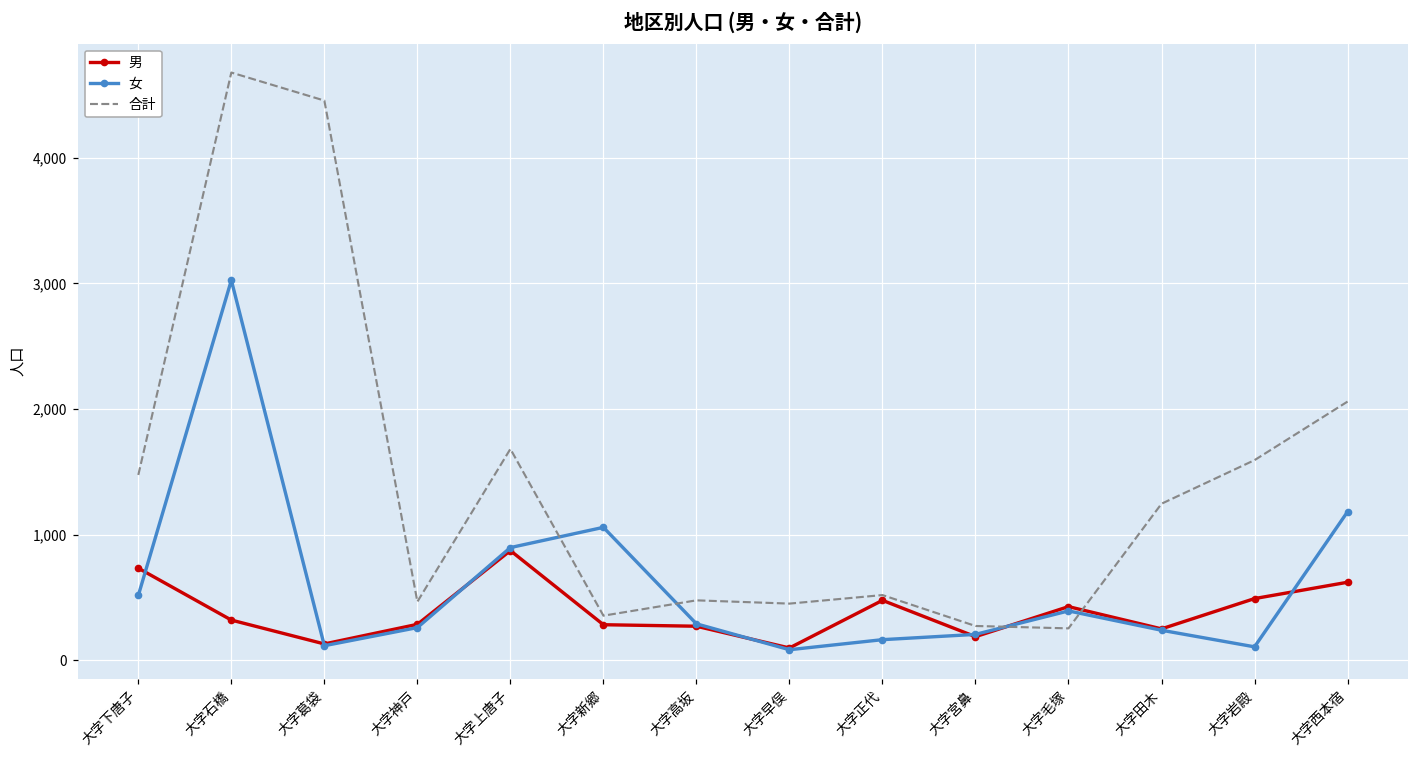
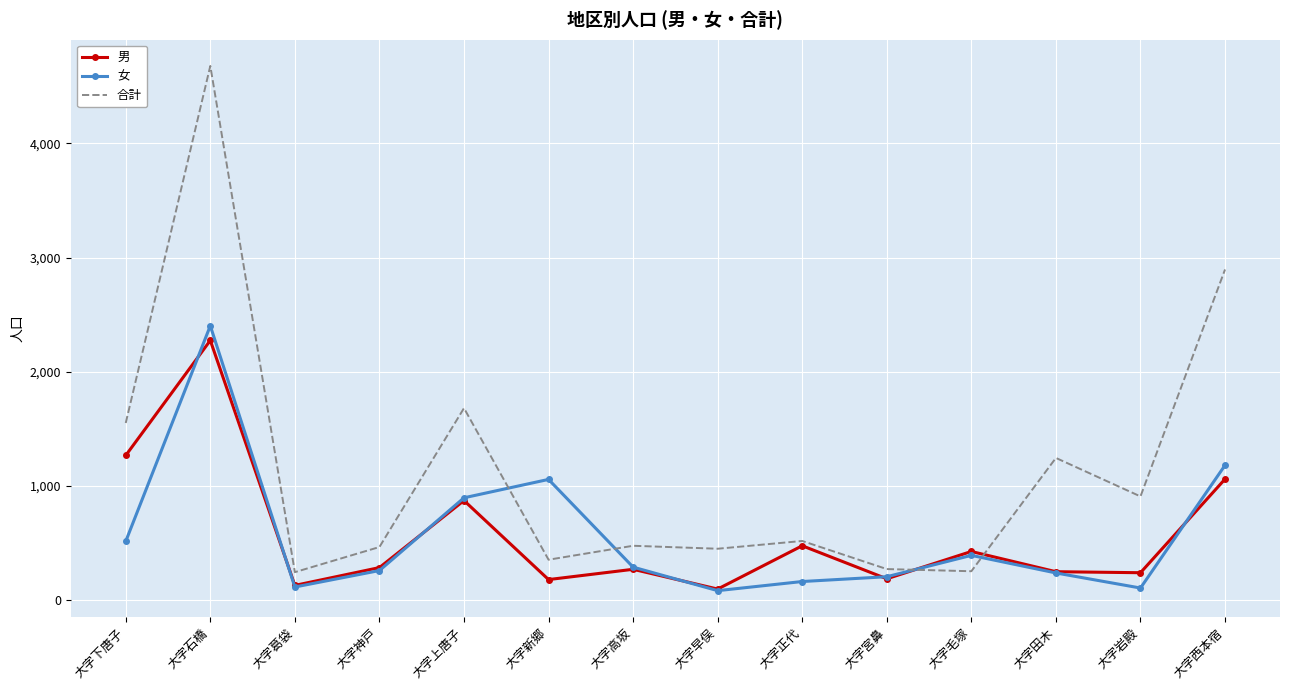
  {
    "男": {
-     "大字下唐子": "730",
-     "大字石橋": "320",
+     "大字下唐子": "1,270",
+     "大字石橋": "2,280",
      "大字神戸": "290",
      "大字上唐子": "870",
-     "大字新郷": "280",
+     "大字新郷": "180",
      "大字正代": "480",
      "大字毛塚": "430",
-     "大字岩殿": "490",
-     "大字西本宿": "620"
+     "大字岩殿": "240",
+     "大字西本宿": "1,060"
    },
    "女": {
      "大字下唐子": "520",
-     "大字石橋": "3,030",
+     "大字石橋": "2,400",
      "大字神戸": "260",
      "大字上唐子": "900",
      "大字新郷": "1,060",
      "大字正代": "160",
      "大字毛塚": "390",
      "大字岩殿": "110",
      "大字西本宿": "1,180"
    },
    "合計": {
-     "大字下唐子": "1,480",
+     "大字下唐子": "1,550",
      "大字石橋": "4,680",
-     "大字葛袋": "4,460",
+     "大字葛袋": "250",
      "大字神戸": "470",
      "大字上唐子": "1,680",
      "大字新郷": "360",
      "大字高坂": "480",
      "大字早俣": "450",
      "大字正代": "520",
      "大字宮鼻": "270",
      "大字毛塚": "250",
      "大字田木": "1,250",
-     "大字岩殿": "1,590",
-     "大字西本宿": "2,060"
+     "大字岩殿": "910",
+     "大字西本宿": "2,900"
    }
  }
